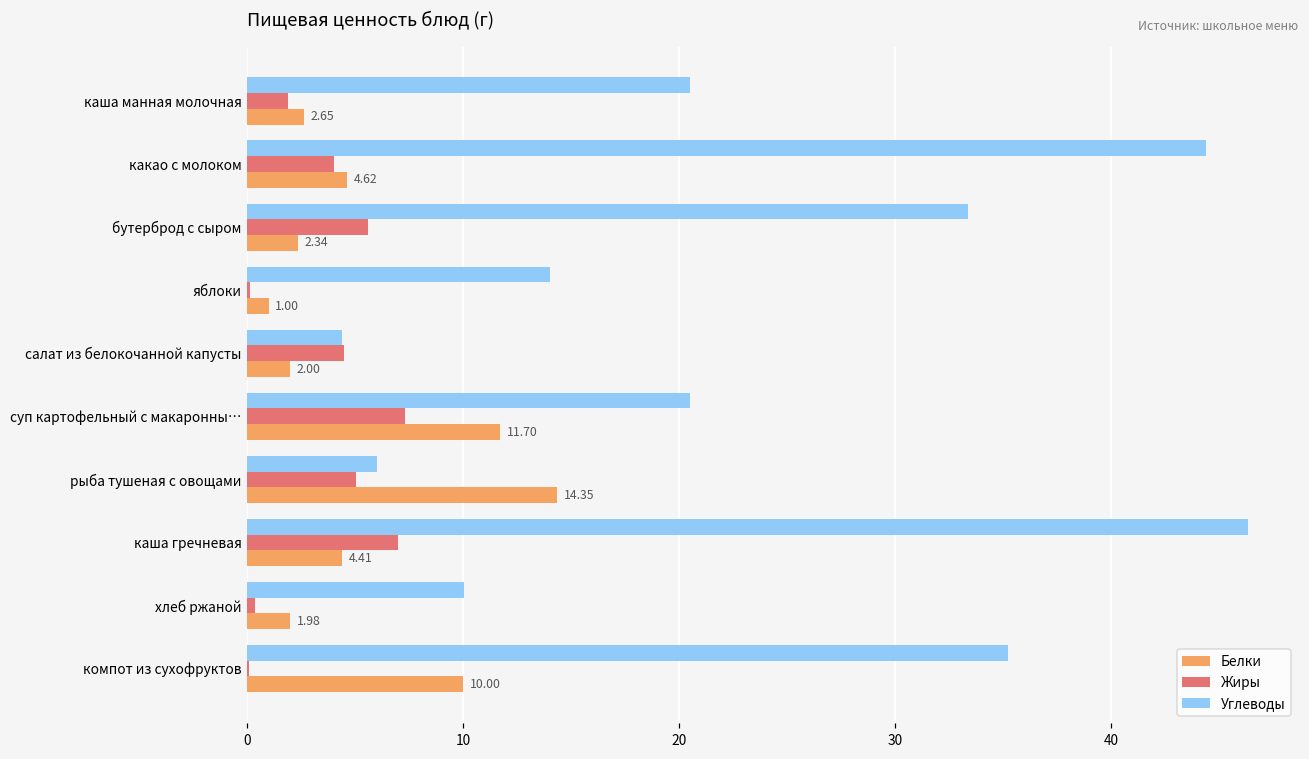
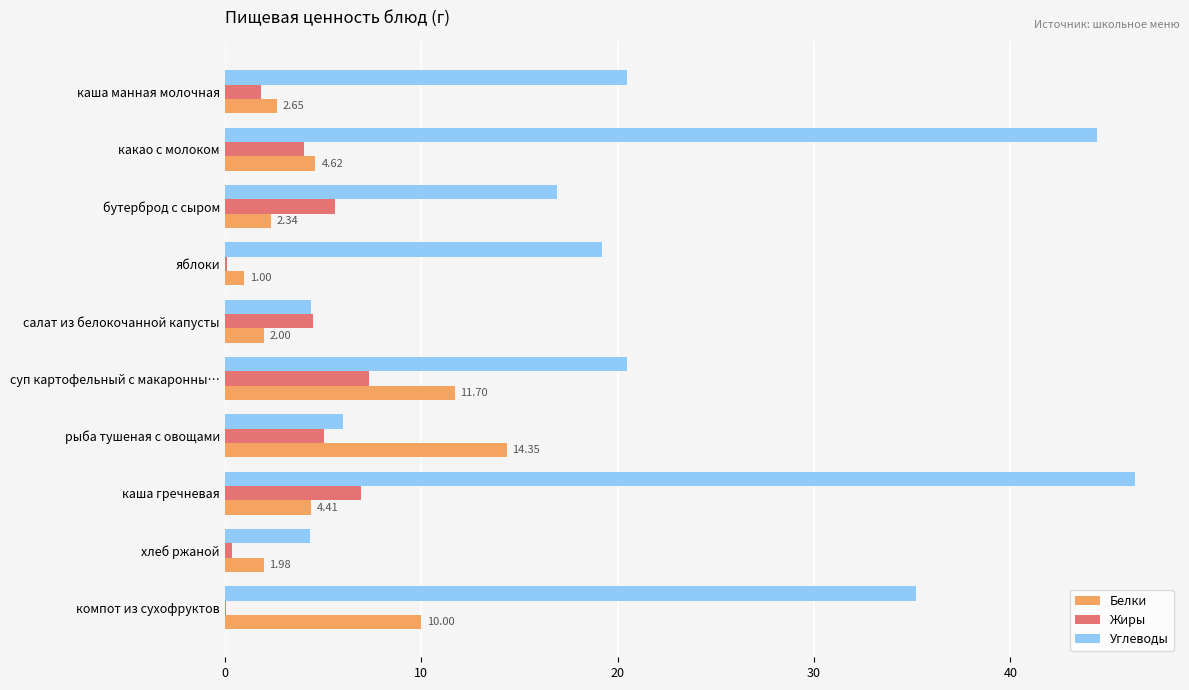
  {
    "Углеводы": {
      "каша манная молочная": 20.5,
      "какао с молоком": 44.4,
-     "бутерброд с сыром": 33.4,
-     "яблоки": 14.0,
+     "бутерброд с сыром": 16.9,
+     "яблоки": 19.2,
      "салат из белокочанной капусты": 4.4,
      "суп картофельный с макаронны…": 20.5,
      "рыба тушеная с овощами": 6.0,
      "каша гречневая": 46.3,
-     "хлеб ржаной": 10.0,
+     "хлеб ржаной": 4.4,
      "компот из сухофруктов": 35.2
    }
  }
